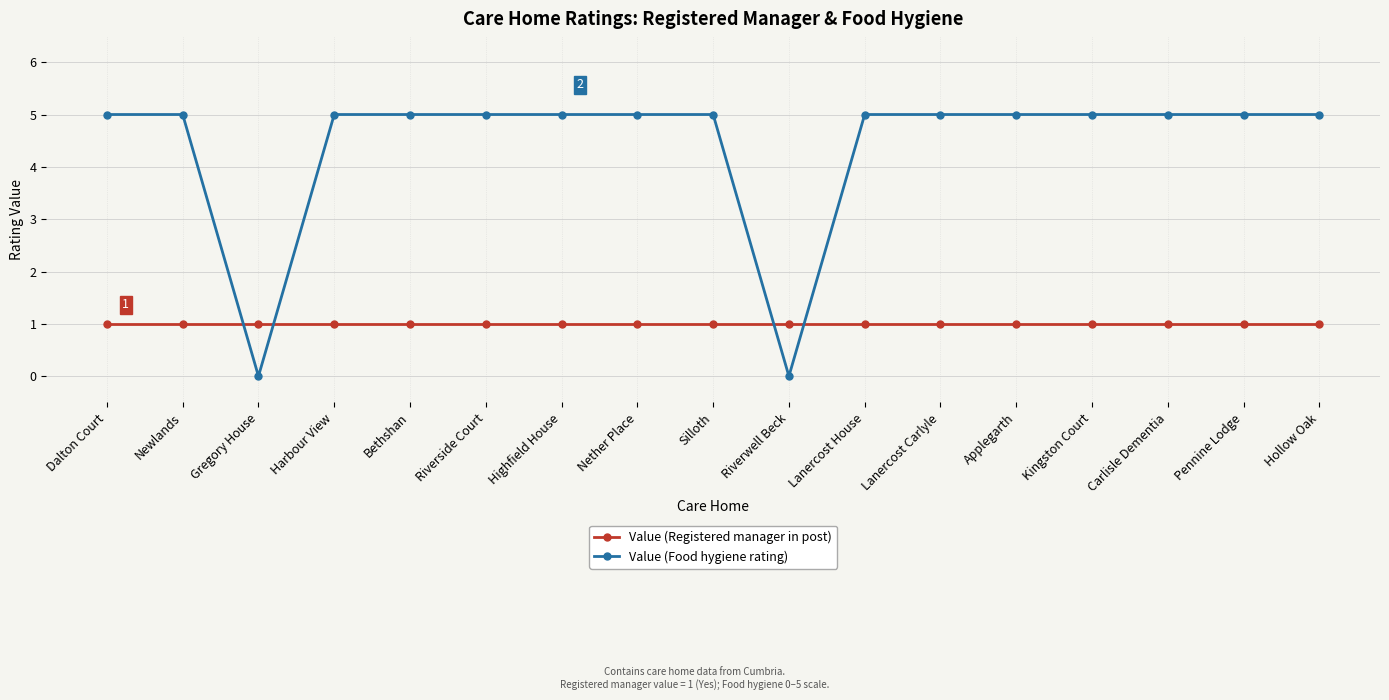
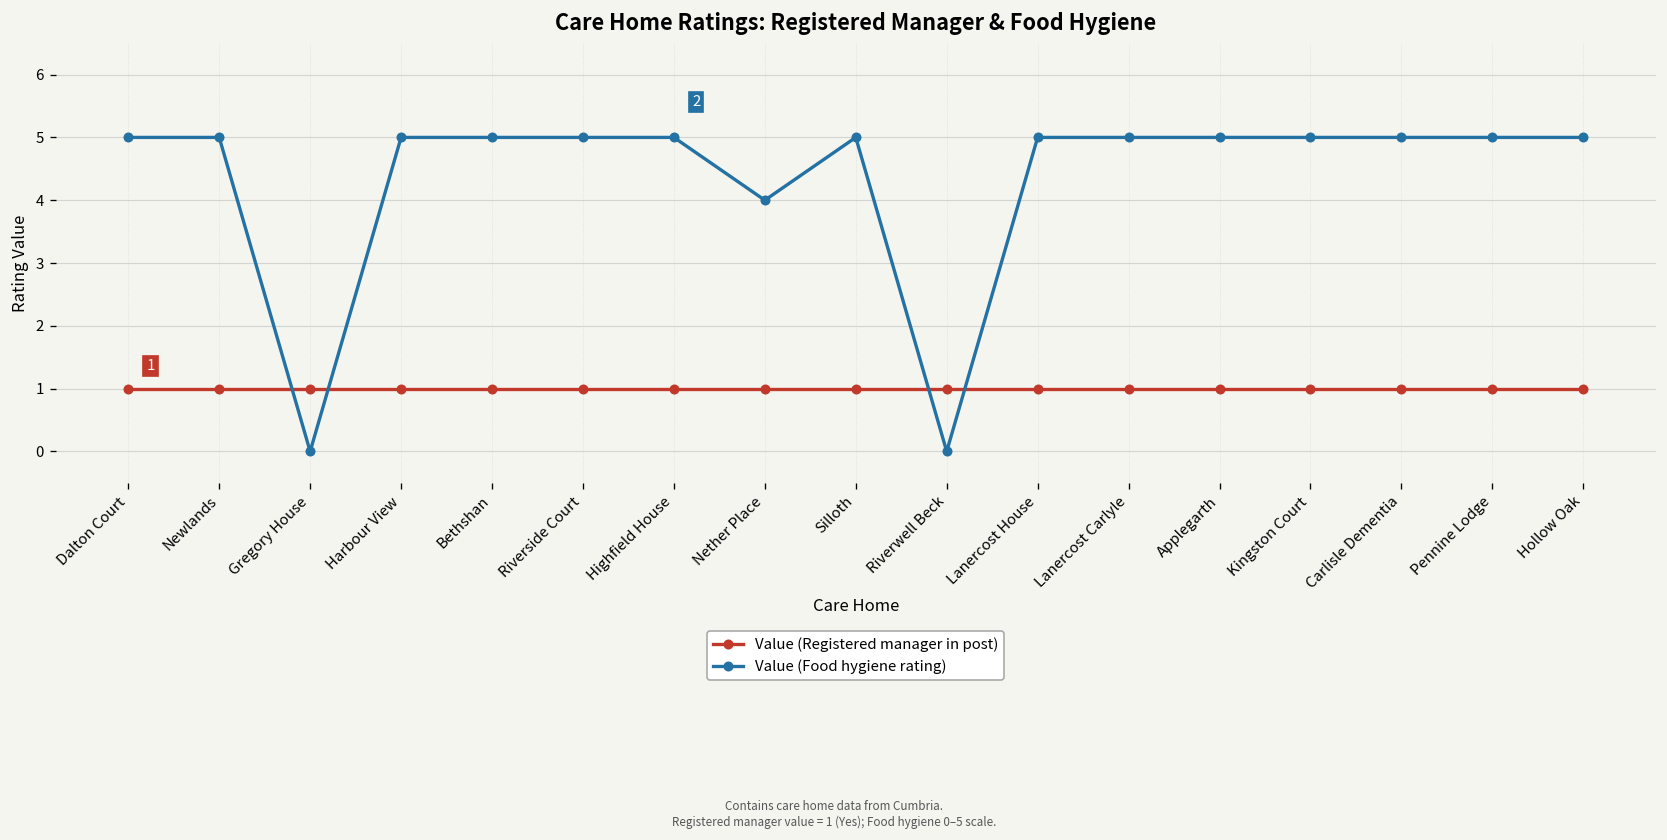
  {
    "Value (Registered manager in post)": {
      "Newlands": 1,
      "Gregory House": 1,
      "Harbour View": 1,
      "Bethshan": 1,
      "Riverside Court": 1,
      "Highfield House": 1,
      "Nether Place": 1,
      "Silloth": 1,
      "Riverwell Beck": 1,
      "Lanercost House": 1,
      "Lanercost Carlyle": 1,
      "Applegarth": 1,
      "Kingston Court": 1,
      "Carlisle Dementia": 1,
      "Pennine Lodge": 1,
      "Hollow Oak": 1
    },
    "Value (Food hygiene rating)": {
      "Dalton Court": 5,
      "Newlands": 5,
      "Gregory House": 0,
      "Harbour View": 5,
      "Bethshan": 5,
      "Riverside Court": 5,
      "Highfield House": 5,
-     "Nether Place": 5,
+     "Nether Place": 4,
      "Silloth": 5,
      "Riverwell Beck": 0,
      "Lanercost House": 5,
      "Lanercost Carlyle": 5,
      "Applegarth": 5,
      "Kingston Court": 5,
      "Carlisle Dementia": 5,
      "Pennine Lodge": 5,
      "Hollow Oak": 5
    }
  }
